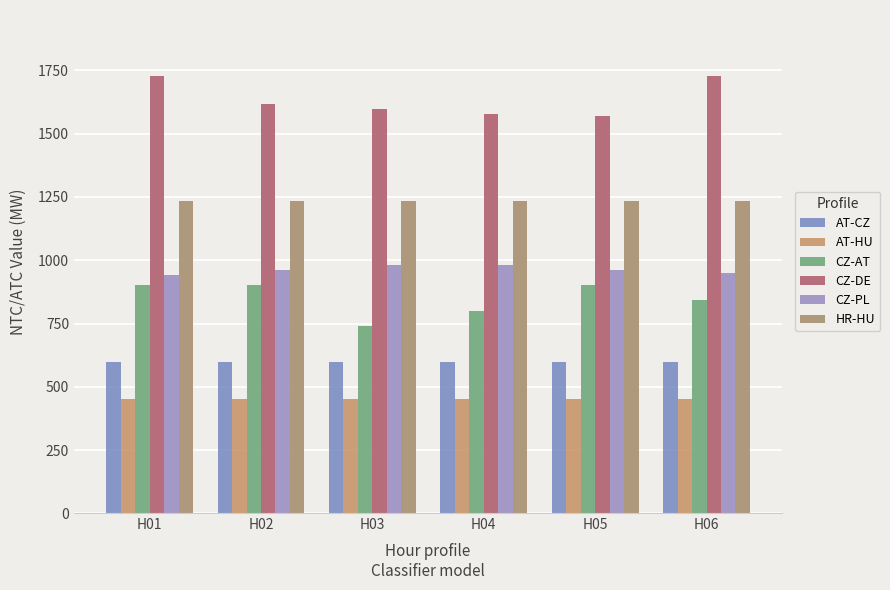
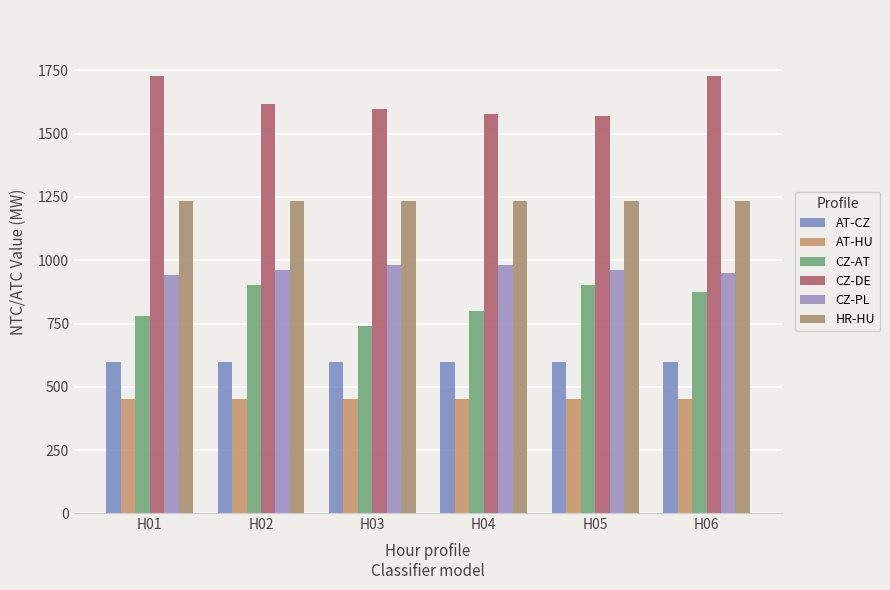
  {
    "CZ-AT": {
-     "H01": 900,
+     "H01": 780,
      "H02": 900,
      "H03": 740,
      "H04": 800,
      "H05": 900,
-     "H06": 840
+     "H06": 880
    }
  }
